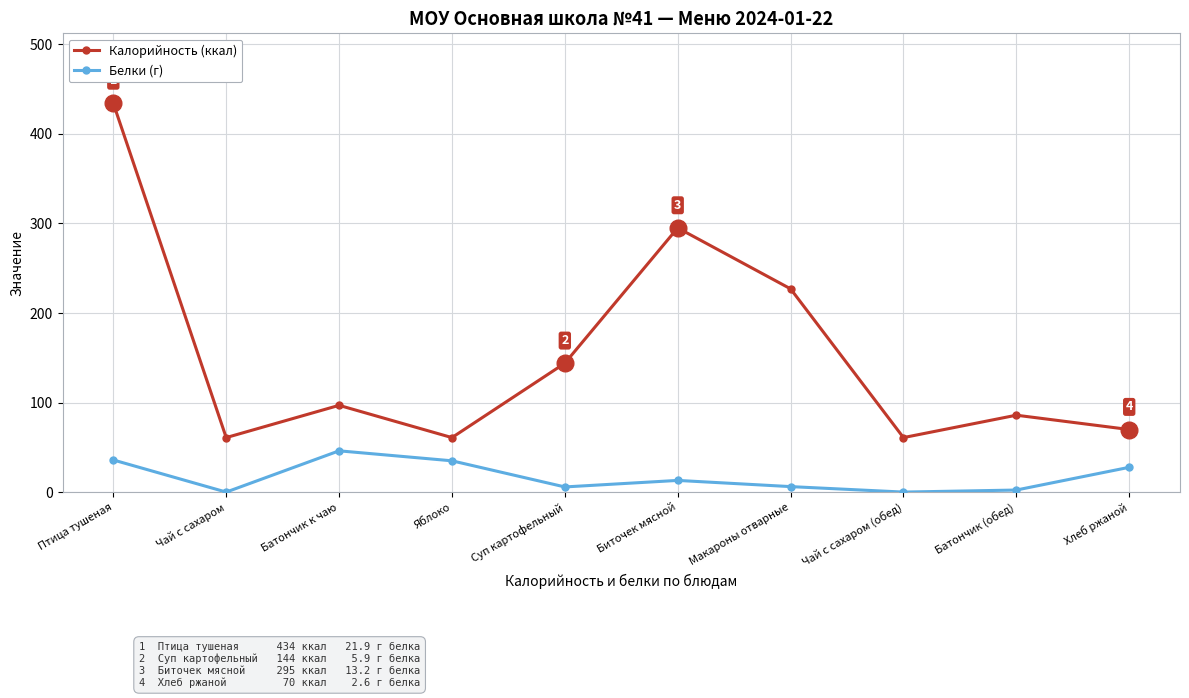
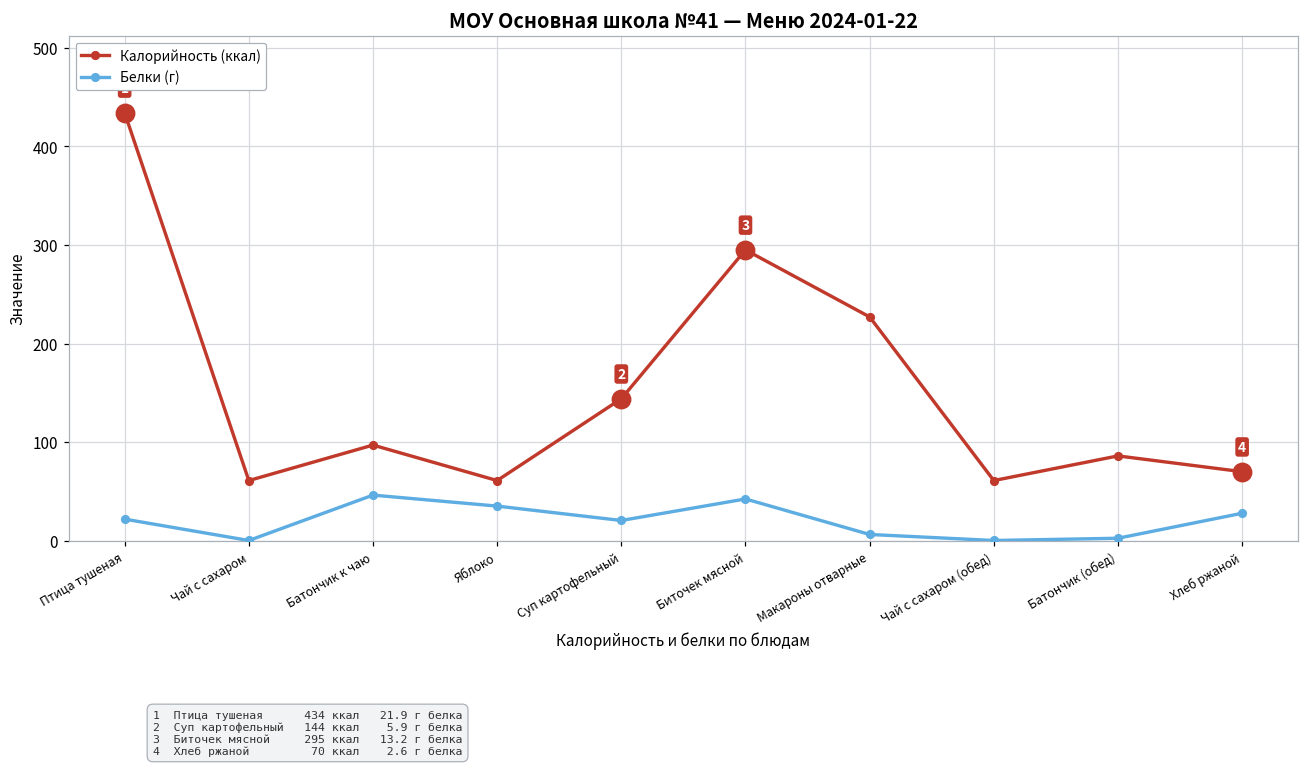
  {
    "Белки (г)": {
-     "Птица тушеная": 40,
+     "Птица тушеная": 20,
      "Чай с сахаром": 0,
      "Батончик к чаю": 50,
      "Яблоко": 40,
-     "Суп картофельный": 10,
-     "Биточек мясной": 10,
+     "Суп картофельный": 20,
+     "Биточек мясной": 40,
      "Макароны отварные": 10,
      "Чай с сахаром (обед)": 0,
      "Батончик (обед)": 0,
      "Хлеб ржаной": 30
    }
  }
